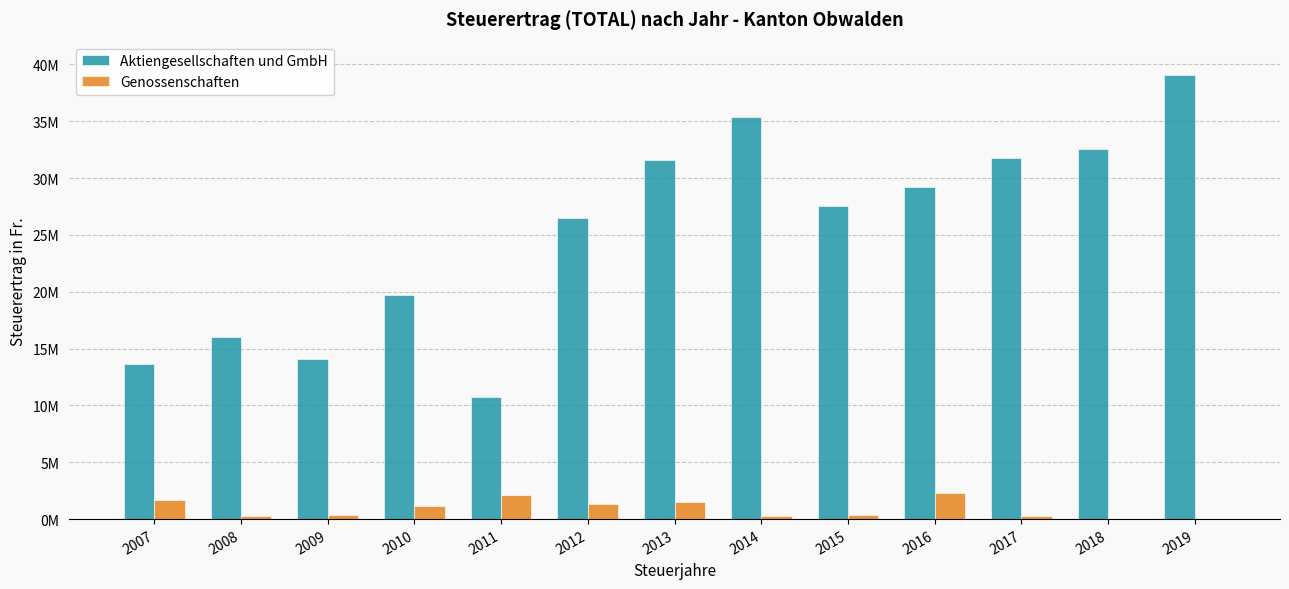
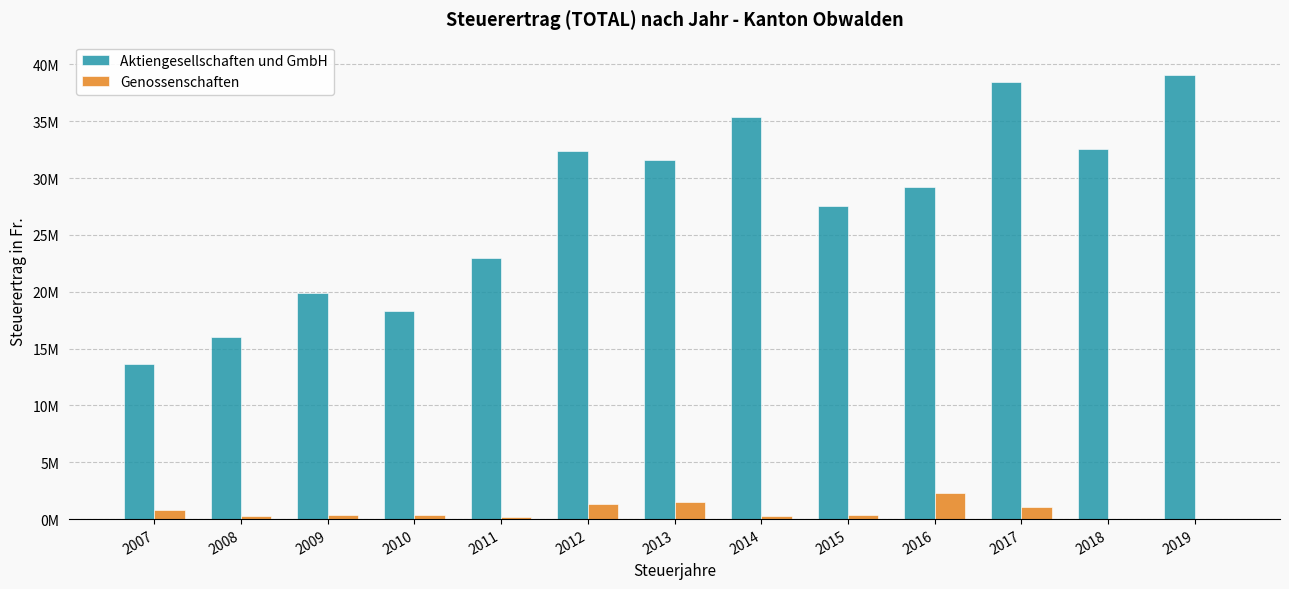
  {
    "Aktiengesellschaften und GmbH": {
      "2007": 13600000,
      "2008": 16000000,
-     "2009": 14100000,
-     "2010": 19700000,
-     "2011": 10700000,
-     "2012": 26500000,
+     "2009": 19900000,
+     "2010": 18300000,
+     "2011": 23000000,
+     "2012": 32400000,
      "2013": 31600000,
      "2014": 35400000,
      "2015": 27500000,
      "2016": 29200000,
-     "2017": 31700000,
+     "2017": 38400000,
      "2018": 32600000,
      "2019": 39100000
    },
    "Genossenschaften": {
-     "2007": 1700000,
+     "2007": 800000,
      "2008": 300000,
      "2009": 300000,
-     "2010": 1200000,
-     "2011": 2100000,
+     "2010": 300000,
+     "2011": 200000,
      "2012": 1400000,
      "2013": 1500000,
      "2014": 300000,
      "2015": 400000,
      "2016": 2300000,
-     "2017": 300000,
+     "2017": 1100000,
      "2018": 0,
      "2019": 0
    }
  }
